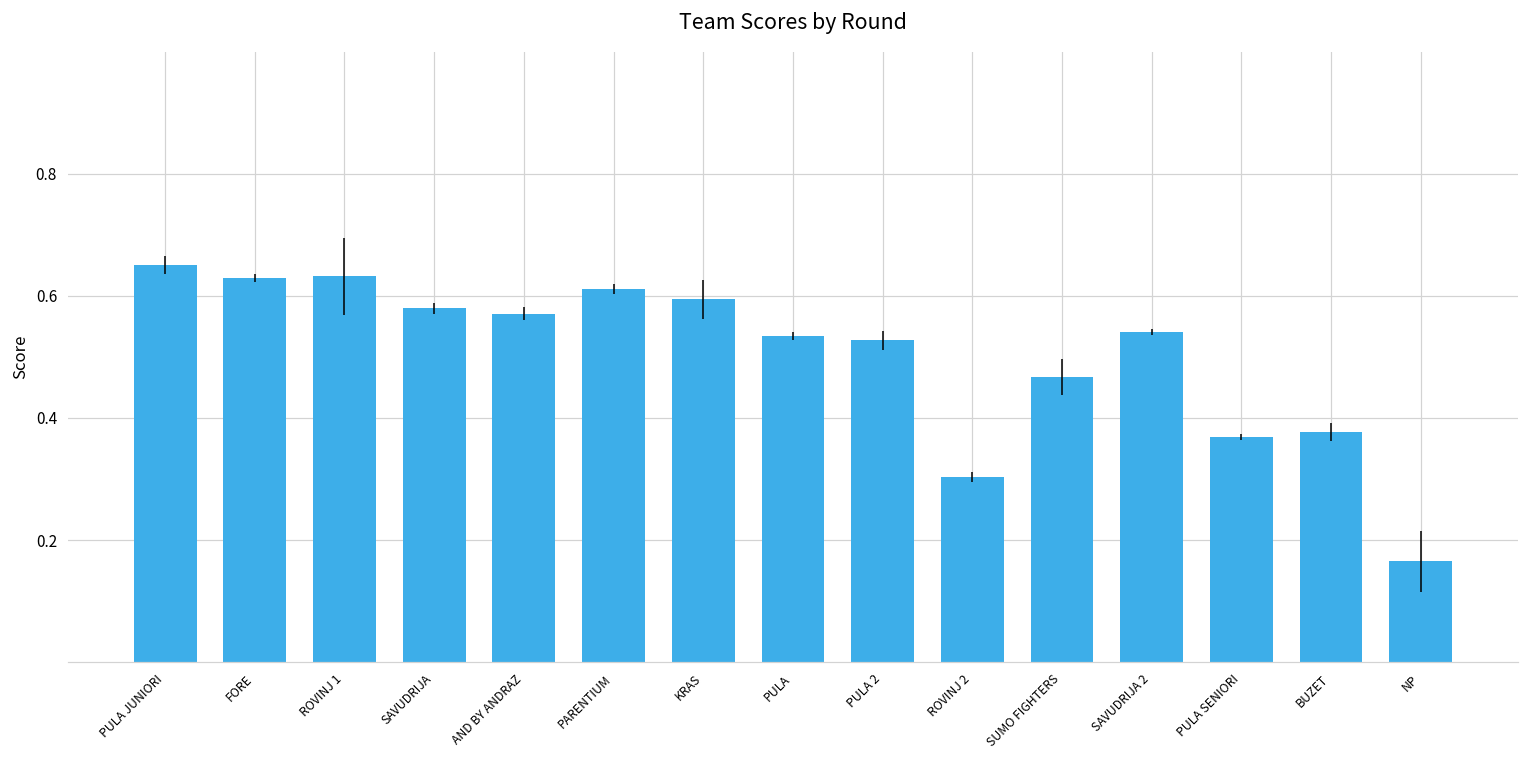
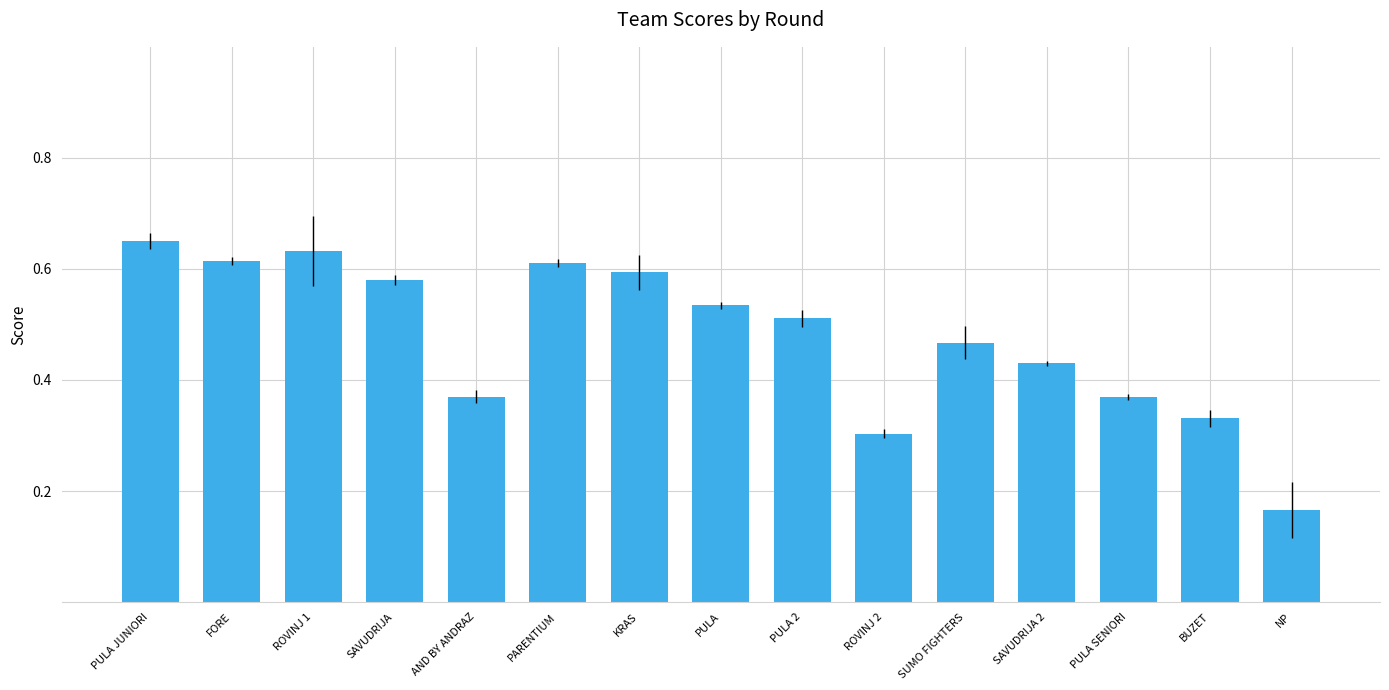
  {
    "PULA JUNIORI": 0.65,
-   "FORE": 0.63,
+   "FORE": 0.61,
    "ROVINJ 1": 0.63,
    "SAVUDRIJA": 0.58,
-   "AND BY ANDRAZ": 0.57,
+   "AND BY ANDRAZ": 0.37,
    "PARENTIUM": 0.61,
    "KRAS": 0.59,
    "PULA": 0.53,
-   "PULA 2": 0.53,
+   "PULA 2": 0.51,
    "ROVINJ 2": 0.30,
    "SUMO FIGHTERS": 0.47,
-   "SAVUDRIJA 2": 0.54,
+   "SAVUDRIJA 2": 0.43,
    "PULA SENIORI": 0.37,
-   "BUZET": 0.38,
+   "BUZET": 0.33,
    "NP": 0.17
  }
